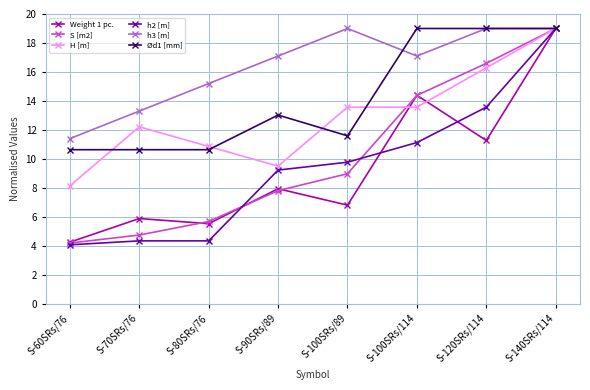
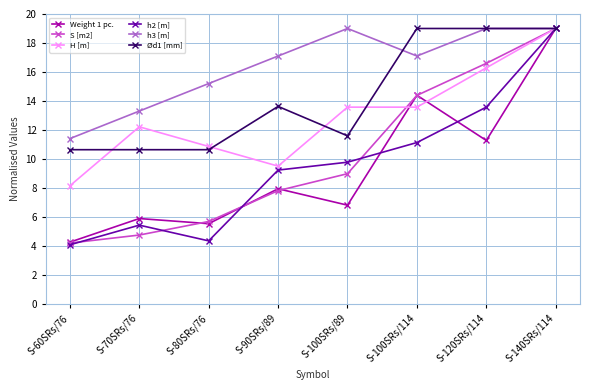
  {
    "Weight 1 pc.": {
      "S-70SRs/76": 5.9,
      "S-100SRs/89": 6.8,
      "S-120SRs/114": 11.3
    },
    "H [m]": {
      "S-60SRs/76": 8.1,
      "S-70SRs/76": 12.2,
      "S-80SRs/76": 10.9,
      "S-90SRs/89": 9.5,
      "S-100SRs/89": 13.6,
      "S-100SRs/114": 13.6,
      "S-120SRs/114": 16.3
    },
    "h2 [m]": {
-     "S-70SRs/76": 4.3,
+     "S-70SRs/76": 5.4,
      "S-80SRs/76": 4.3,
      "S-90SRs/89": 9.2,
      "S-100SRs/89": 9.8,
      "S-100SRs/114": 11.1,
      "S-120SRs/114": 13.6
    },
    "Ød1 [mm]": {
      "S-60SRs/76": 10.6,
      "S-70SRs/76": 10.6,
      "S-80SRs/76": 10.6,
-     "S-90SRs/89": 13.0,
+     "S-90SRs/89": 13.6,
      "S-100SRs/89": 11.6,
      "S-100SRs/114": 19.0
    }
  }
